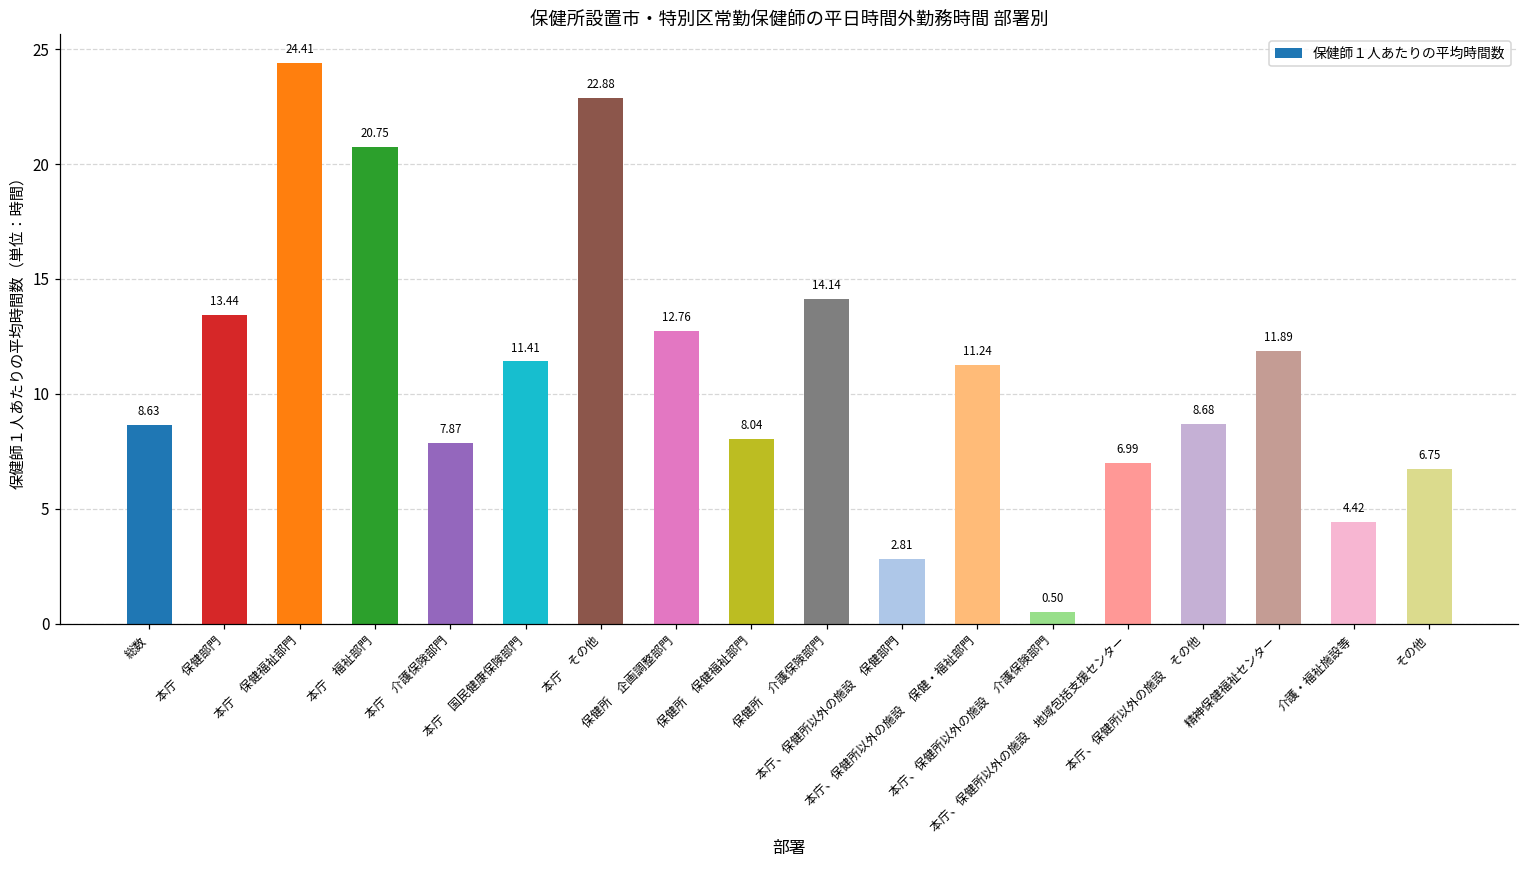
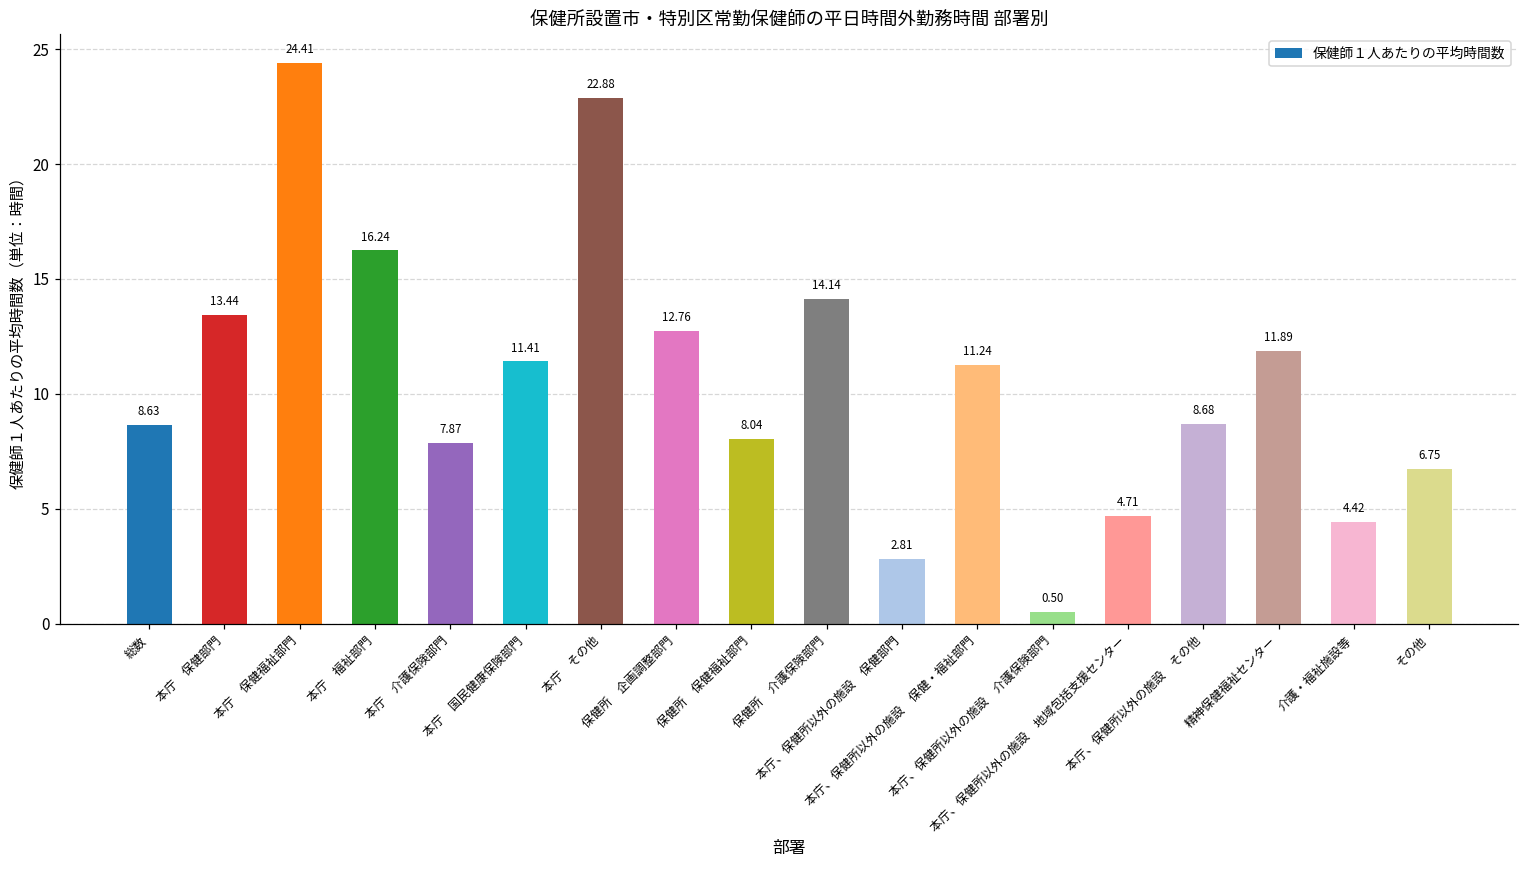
  {
    "総数": 8.63,
    "本庁 保健部門": 13.44,
    "本庁 保健福祉部門": 24.41,
-   "本庁 福祉部門": 20.75,
+   "本庁 福祉部門": 16.24,
    "本庁 介護保険部門": 7.87,
    "本庁 国民健康保険部門": 11.41,
    "本庁 その他": 22.88,
    "保健所 企画調整部門": 12.76,
    "保健所 保健福祉部門": 8.04,
    "保健所 介護保険部門": 14.14,
    "本庁、保健所以外の施設 保健部門": 2.81,
    "本庁、保健所以外の施設 保健・福祉部門": 11.24,
    "本庁、保健所以外の施設 介護保険部門": 0.50,
-   "本庁、保健所以外の施設 地域包括支援センター": 6.99,
+   "本庁、保健所以外の施設 地域包括支援センター": 4.71,
    "本庁、保健所以外の施設 その他": 8.68,
    "精神保健福祉センター": 11.89,
    "介護・福祉施設等": 4.42,
    "その他": 6.75
  }
